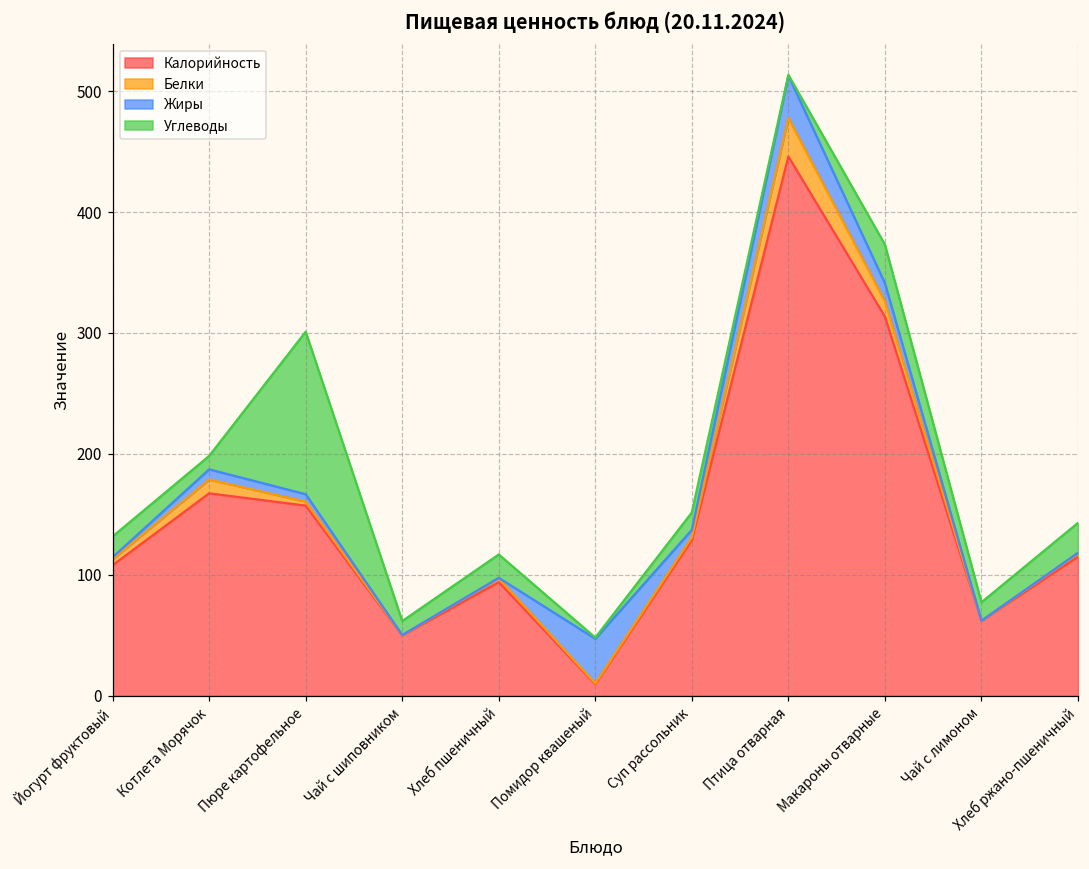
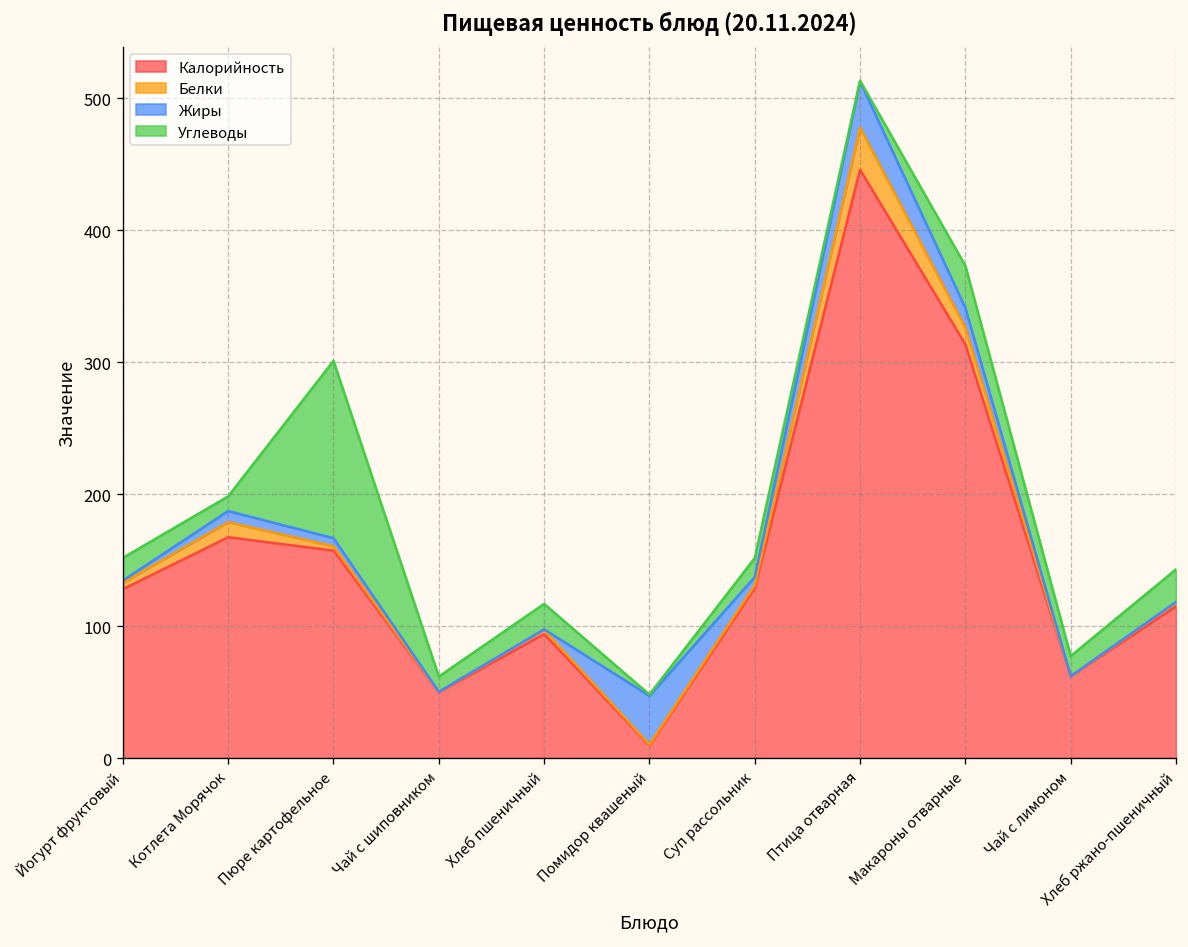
  {
    "Калорийность": {
-     "Йогурт фруктовый": 108,
+     "Йогурт фруктовый": 128,
      "Котлета Морячок": 167,
      "Пюре картофельное": 157,
      "Хлеб пшеничный": 94,
      "Суп рассольник": 129,
      "Птица отварная": 446,
      "Макароны отварные": 314,
      "Хлеб ржано-пшеничный": 115
    },
    "Белки": {
      "Котлета Морячок": 11,
      "Пюре картофельное": 3,
      "Суп рассольник": 2,
      "Птица отварная": 32,
      "Макароны отварные": 13
    },
    "Жиры": {
      "Котлета Морячок": 8,
      "Пюре картофельное": 6,
      "Суп рассольник": 6,
      "Макароны отварные": 15
    },
    "Углеводы": {
      "Йогурт фруктовый": 17,
      "Котлета Морячок": 11,
      "Пюре картофельное": 134,
      "Чай с шиповником": 12,
      "Хлеб пшеничный": 19,
      "Суп рассольник": 14,
      "Макароны отварные": 32,
      "Чай с лимоном": 15,
      "Хлеб ржано-пшеничный": 25
    }
  }
